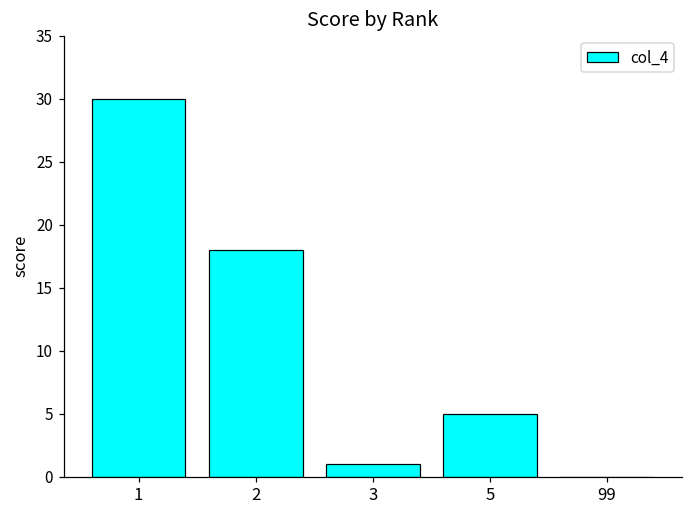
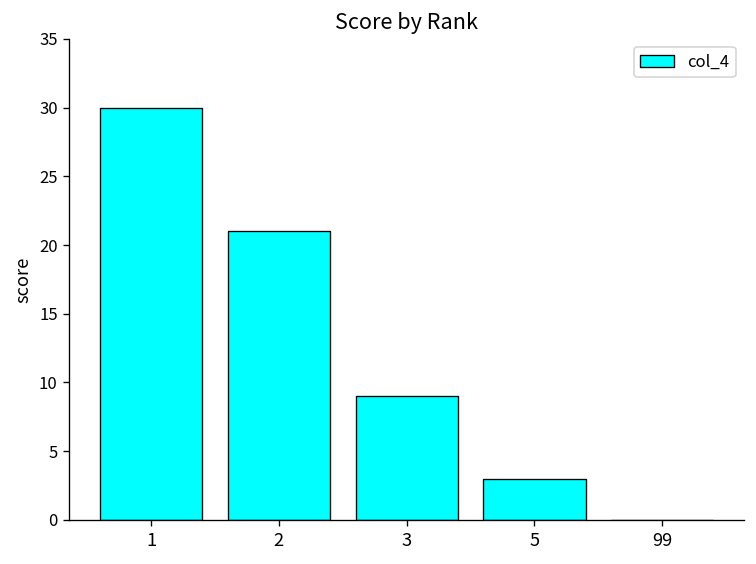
  {
    "1": 30,
-   "2": 18,
-   "3": 1,
-   "5": 5,
+   "2": 21,
+   "3": 9,
+   "5": 3,
    "99": 0
  }
